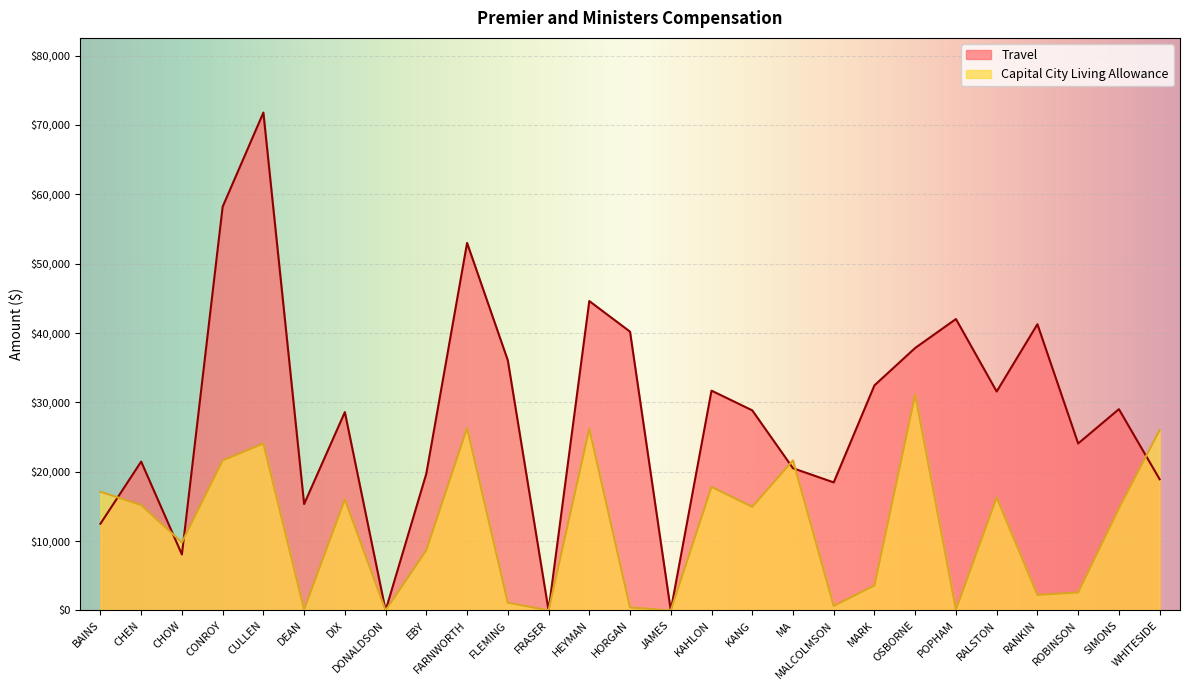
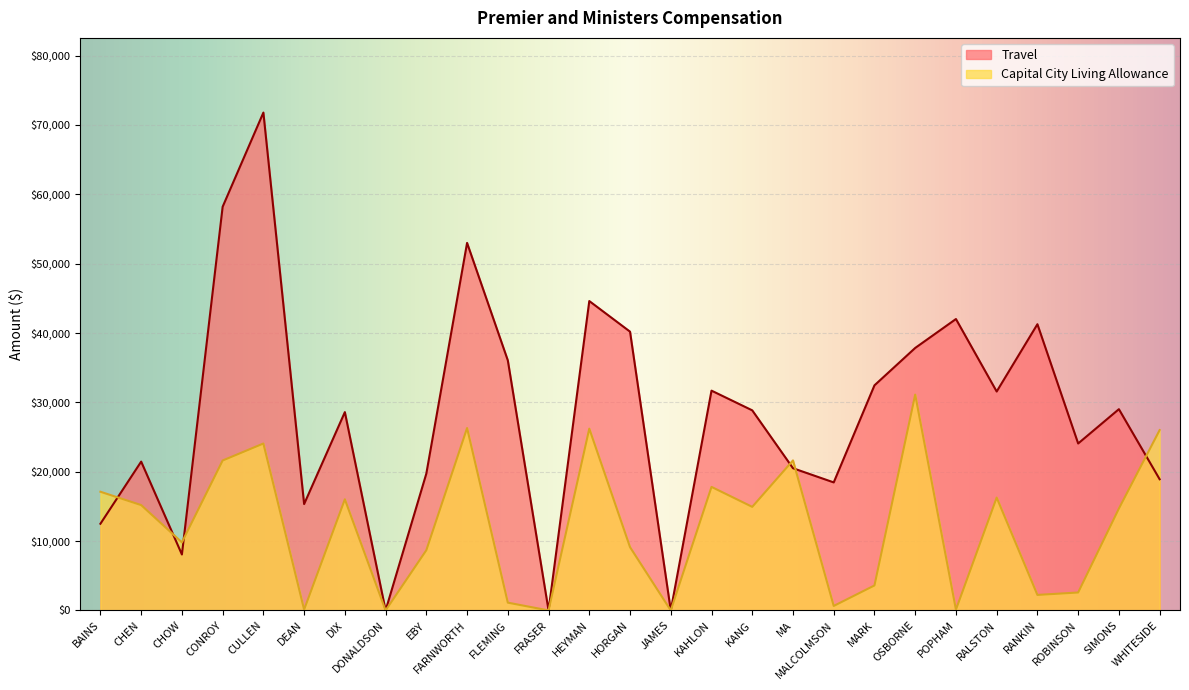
  {
    "Travel": {
      "BAINS": "$12,000",
      "CHEN": "$21,000",
      "CHOW": "$8,000",
      "CONROY": "$58,000",
      "CULLEN": "$72,000",
      "DEAN": "$15,000",
      "DIX": "$29,000",
      "EBY": "$20,000",
      "FARNWORTH": "$53,000",
      "FLEMING": "$36,000",
      "HEYMAN": "$45,000",
      "HORGAN": "$40,000",
      "KAHLON": "$32,000",
      "KANG": "$29,000",
      "MA": "$21,000",
      "MALCOLMSON": "$18,000",
      "MARK": "$32,000",
      "OSBORNE": "$38,000",
      "POPHAM": "$42,000",
      "RALSTON": "$32,000",
      "RANKIN": "$41,000",
      "ROBINSON": "$24,000",
      "SIMONS": "$29,000",
      "WHITESIDE": "$19,000"
    },
    "Capital City Living Allowance": {
      "BAINS": "$17,000",
      "CHEN": "$15,000",
      "CHOW": "$10,000",
      "CONROY": "$22,000",
      "CULLEN": "$24,000",
      "DEAN": "$0",
      "DIX": "$16,000",
      "EBY": "$9,000",
      "FARNWORTH": "$26,000",
      "FLEMING": "$1,000",
      "HEYMAN": "$26,000",
-     "HORGAN": "$0",
+     "HORGAN": "$9,000",
      "KAHLON": "$18,000",
      "KANG": "$15,000",
      "MA": "$22,000",
      "MALCOLMSON": "$1,000",
      "MARK": "$4,000",
      "OSBORNE": "$31,000",
      "POPHAM": "$0",
      "RALSTON": "$16,000",
      "RANKIN": "$2,000",
      "ROBINSON": "$3,000",
      "SIMONS": "$15,000",
      "WHITESIDE": "$26,000"
    }
  }
